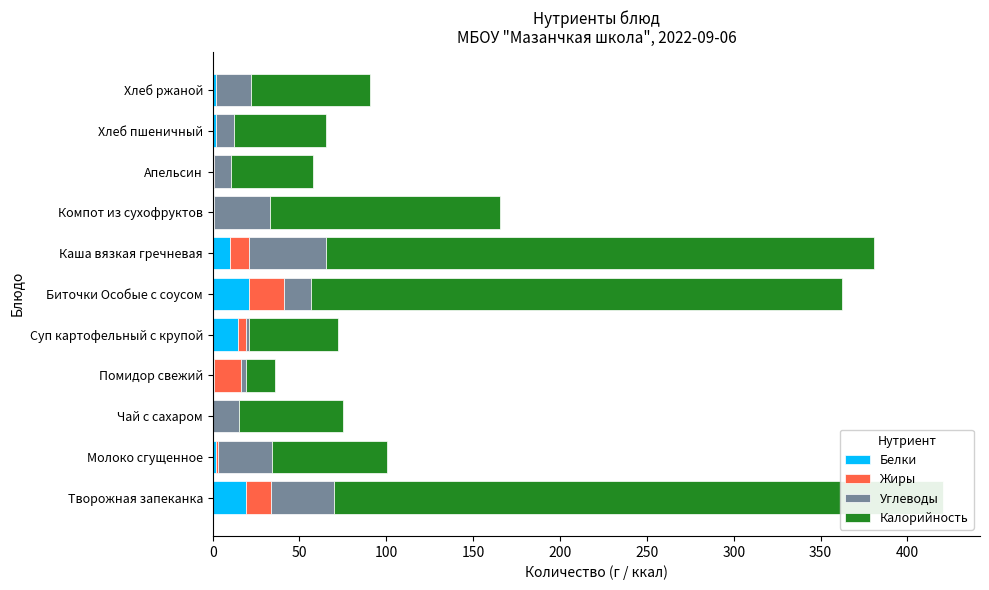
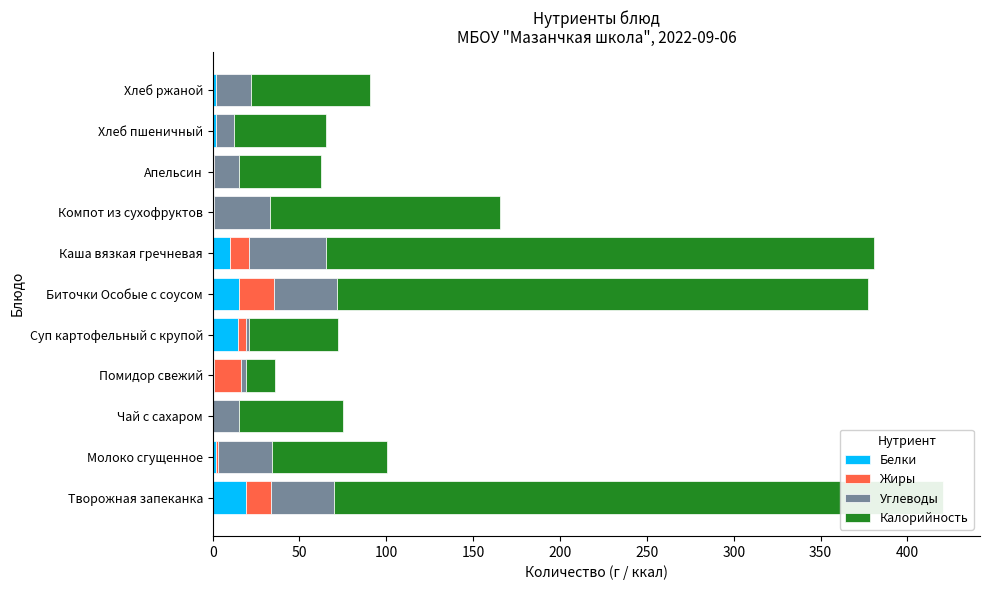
  {
    "Белки": {
      "Хлеб ржаной": 2,
      "Хлеб пшеничный": 2,
      "Каша вязкая гречневая": 10,
-     "Биточки Особые с соусом": 21,
+     "Биточки Особые с соусом": 15,
      "Суп картофельный с крупой": 14,
      "Молоко сгущенное": 2,
      "Творожная запеканка": 19
    },
    "Жиры": {
      "Каша вязкая гречневая": 11,
      "Биточки Особые с соусом": 20,
      "Суп картофельный с крупой": 5,
      "Помидор свежий": 15,
      "Молоко сгущенное": 2,
      "Творожная запеканка": 14
    },
    "Углеводы": {
      "Хлеб ржаной": 20,
      "Хлеб пшеничный": 10,
-     "Апельсин": 10,
+     "Апельсин": 15,
      "Компот из сухофруктов": 32,
      "Каша вязкая гречневая": 45,
-     "Биточки Особые с соусом": 15,
+     "Биточки Особые с соусом": 36,
      "Суп картофельный с крупой": 2,
      "Помидор свежий": 3,
      "Чай с сахаром": 15,
      "Молоко сгущенное": 31,
      "Творожная запеканка": 36
    },
    "Калорийность": {
      "Хлеб ржаной": 69,
      "Хлеб пшеничный": 53,
      "Апельсин": 47,
      "Компот из сухофруктов": 133,
      "Каша вязкая гречневая": 315,
      "Биточки Особые с соусом": 306,
      "Суп картофельный с крупой": 51,
      "Помидор свежий": 17,
      "Чай с сахаром": 60,
      "Молоко сгущенное": 66
    }
  }
